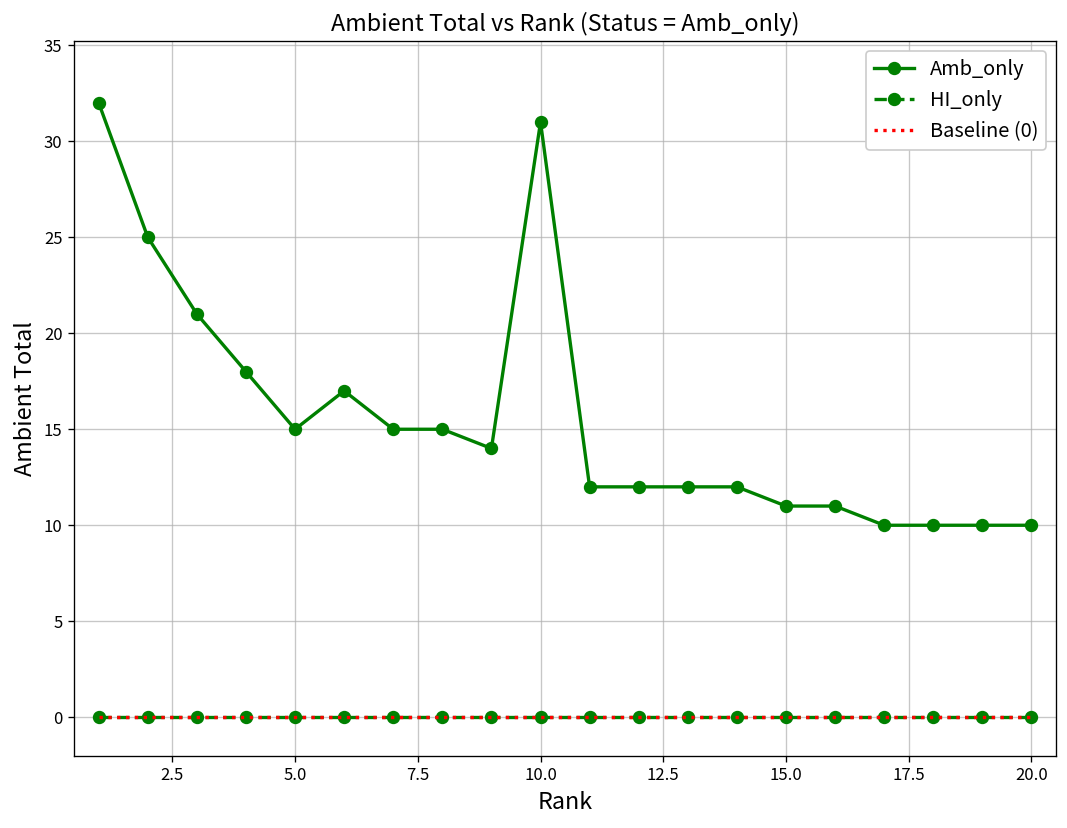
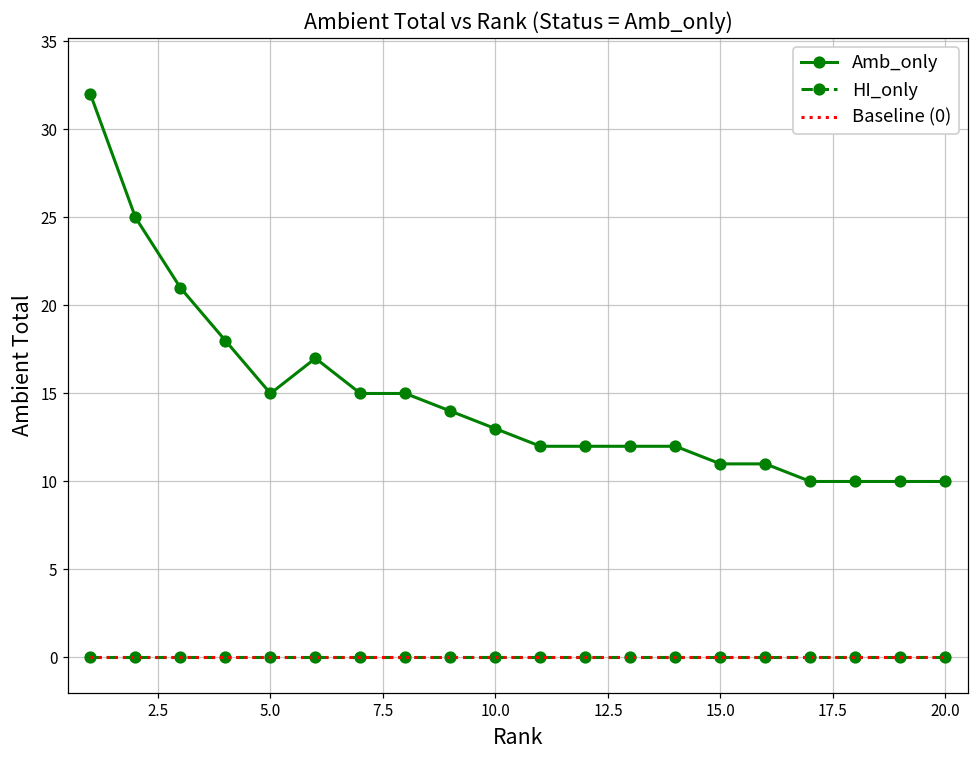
  {
    "Amb_only": {
      "5.0": 15,
-     "10.0": 31,
+     "10.0": 13,
      "15.0": 11,
      "20.0": 10
    },
    "Baseline (0)": {
      "5.0": 0,
      "10.0": 0,
      "15.0": 0,
      "20.0": 0
    }
  }
